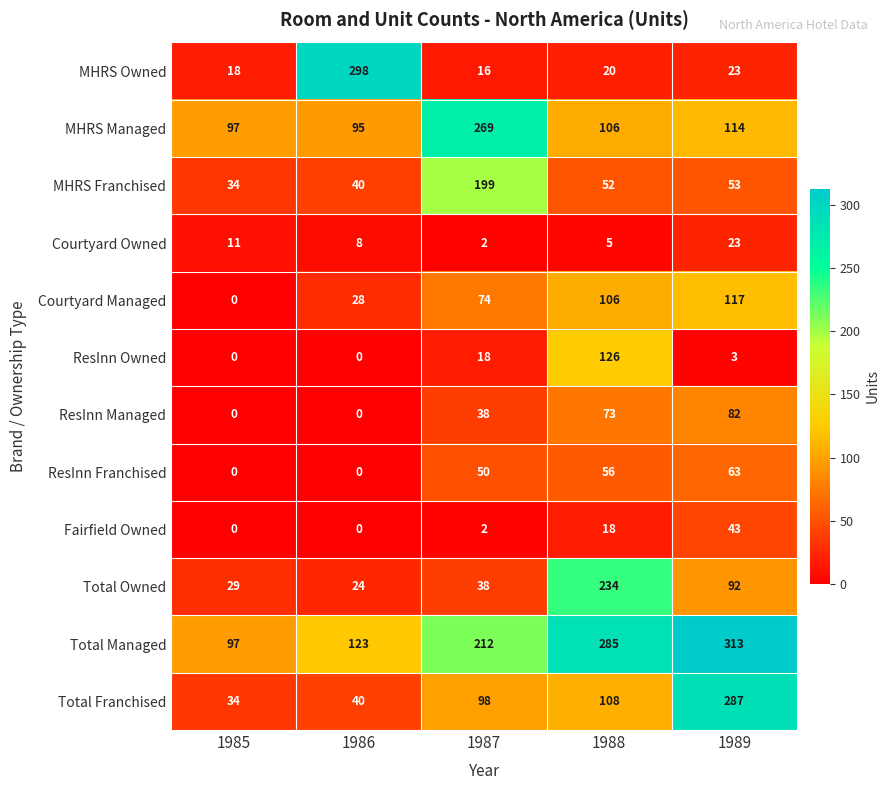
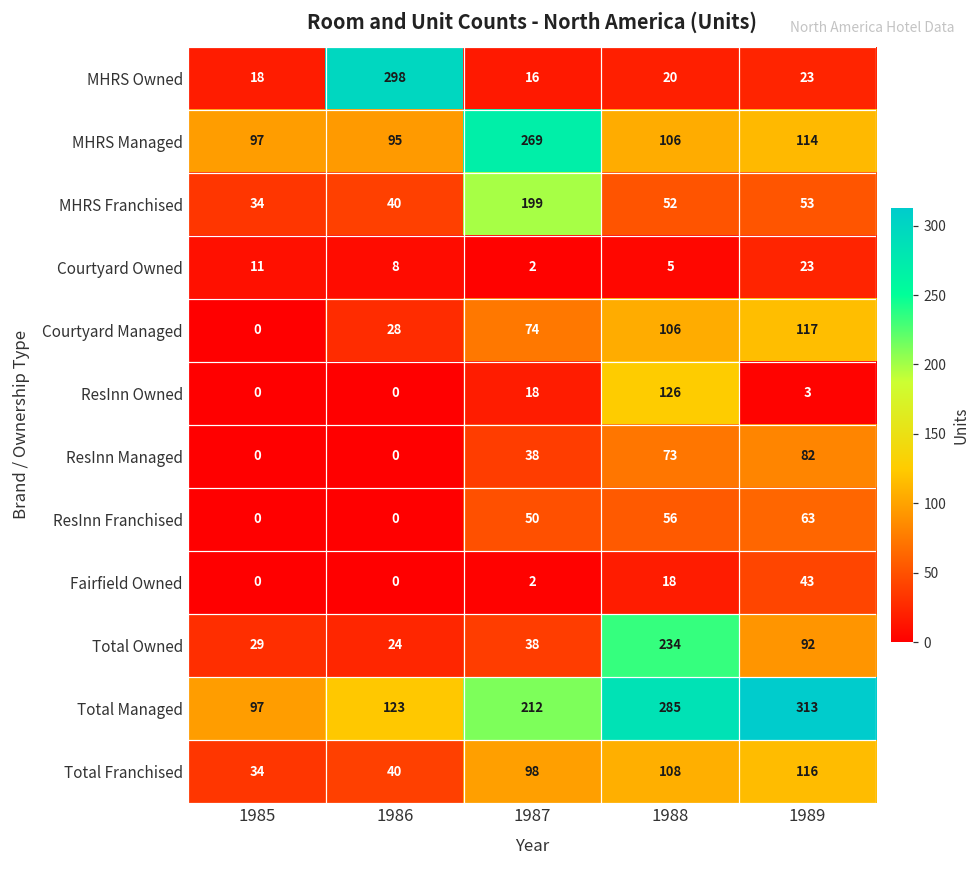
  {
    "MHRS Owned": {
      "1985": 18,
      "1986": 298,
      "1987": 16,
      "1988": 20,
      "1989": 23
    },
    "MHRS Managed": {
      "1985": 97,
      "1986": 95,
      "1987": 269,
      "1988": 106,
      "1989": 114
    },
    "MHRS Franchised": {
      "1985": 34,
      "1986": 40,
      "1987": 199,
      "1988": 52,
      "1989": 53
    },
    "Courtyard Owned": {
      "1985": 11,
      "1986": 8,
      "1987": 2,
      "1988": 5,
      "1989": 23
    },
    "Courtyard Managed": {
      "1985": 0,
      "1986": 28,
      "1987": 74,
      "1988": 106,
      "1989": 117
    },
    "ResInn Owned": {
      "1985": 0,
      "1986": 0,
      "1987": 18,
      "1988": 126,
      "1989": 3
    },
    "ResInn Managed": {
      "1985": 0,
      "1986": 0,
      "1987": 38,
      "1988": 73,
      "1989": 82
    },
    "ResInn Franchised": {
      "1985": 0,
      "1986": 0,
      "1987": 50,
      "1988": 56,
      "1989": 63
    },
    "Fairfield Owned": {
      "1985": 0,
      "1986": 0,
      "1987": 2,
      "1988": 18,
      "1989": 43
    },
    "Total Owned": {
      "1985": 29,
      "1986": 24,
      "1987": 38,
      "1988": 234,
      "1989": 92
    },
    "Total Managed": {
      "1985": 97,
      "1986": 123,
      "1987": 212,
      "1988": 285,
      "1989": 313
    },
    "Total Franchised": {
      "1985": 34,
      "1986": 40,
      "1987": 98,
      "1988": 108,
-     "1989": 287
+     "1989": 116
    }
  }
